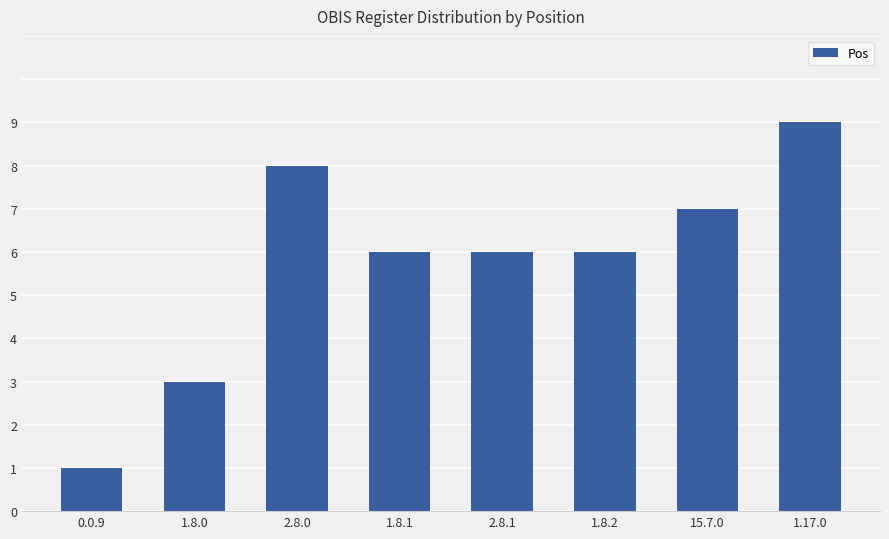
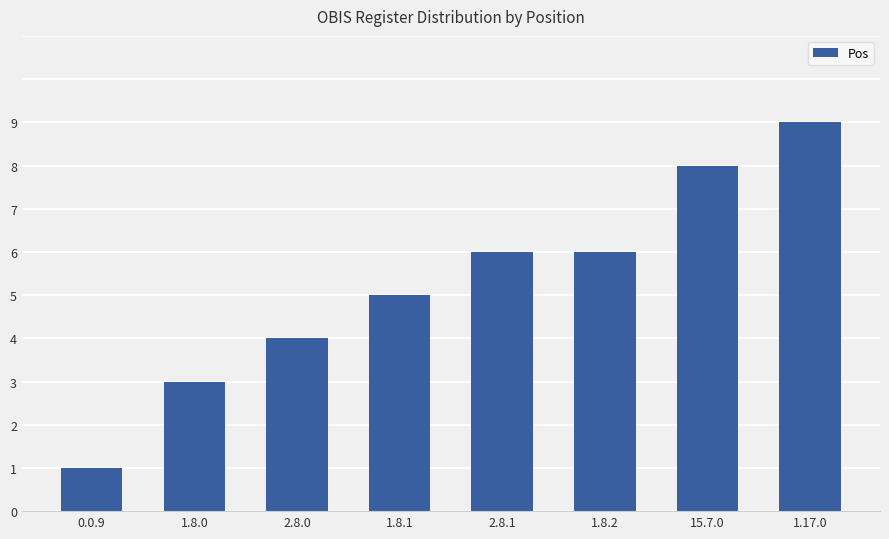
  {
    "0.0.9": 1,
    "1.8.0": 3,
-   "2.8.0": 8,
-   "1.8.1": 6,
+   "2.8.0": 4,
+   "1.8.1": 5,
    "2.8.1": 6,
    "1.8.2": 6,
-   "15.7.0": 7,
+   "15.7.0": 8,
    "1.17.0": 9
  }
